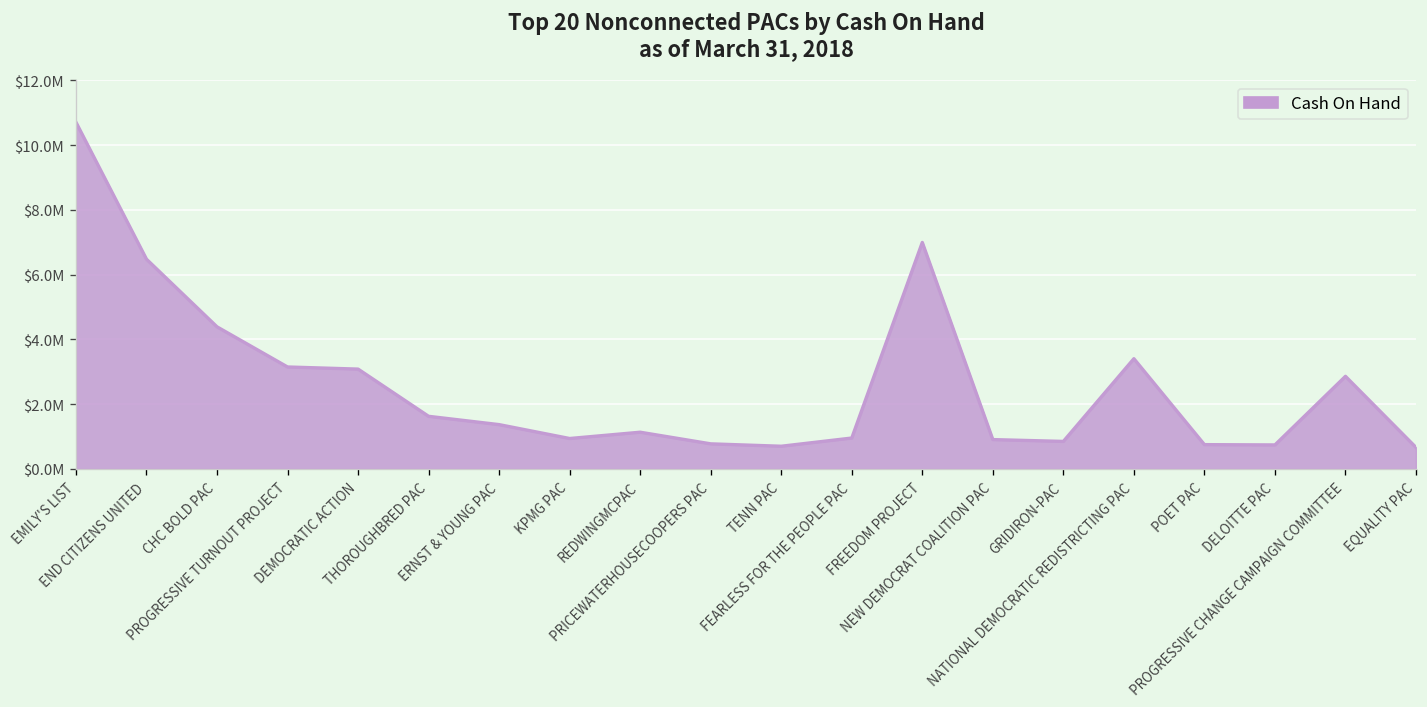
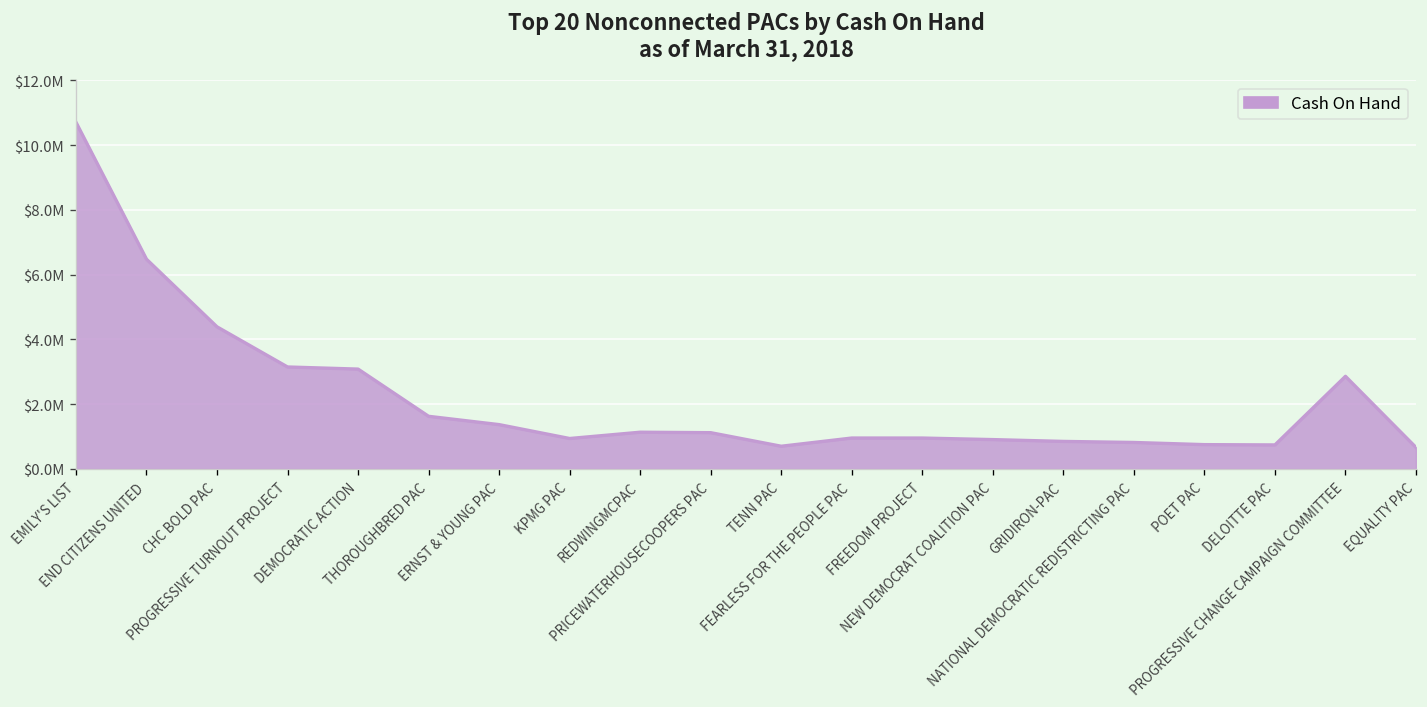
  {
    "EMILY'S LIST": "$10700000",
    "END CITIZENS UNITED": "$6500000",
    "CHC BOLD PAC": "$4400000",
    "PROGRESSIVE TURNOUT PROJECT": "$3100000",
    "DEMOCRATIC ACTION": "$3100000",
    "THOROUGHBRED PAC": "$1600000",
    "ERNST & YOUNG PAC": "$1400000",
    "KPMG PAC": "$900000",
    "REDWINGMCPAC": "$1100000",
-   "PRICEWATERHOUSECOOPERS PAC": "$800000",
+   "PRICEWATERHOUSECOOPERS PAC": "$1100000",
    "TENN PAC": "$700000",
    "FEARLESS FOR THE PEOPLE PAC": "$1000000",
-   "FREEDOM PROJECT": "$7000000",
+   "FREEDOM PROJECT": "$1000000",
    "NEW DEMOCRAT COALITION PAC": "$900000",
    "GRIDIRON-PAC": "$800000",
-   "NATIONAL DEMOCRATIC REDISTRICTING PAC": "$3400000",
+   "NATIONAL DEMOCRATIC REDISTRICTING PAC": "$800000",
    "POET PAC": "$700000",
    "DELOITTE PAC": "$700000",
    "PROGRESSIVE CHANGE CAMPAIGN COMMITTEE": "$2900000",
    "EQUALITY PAC": "$700000"
  }
